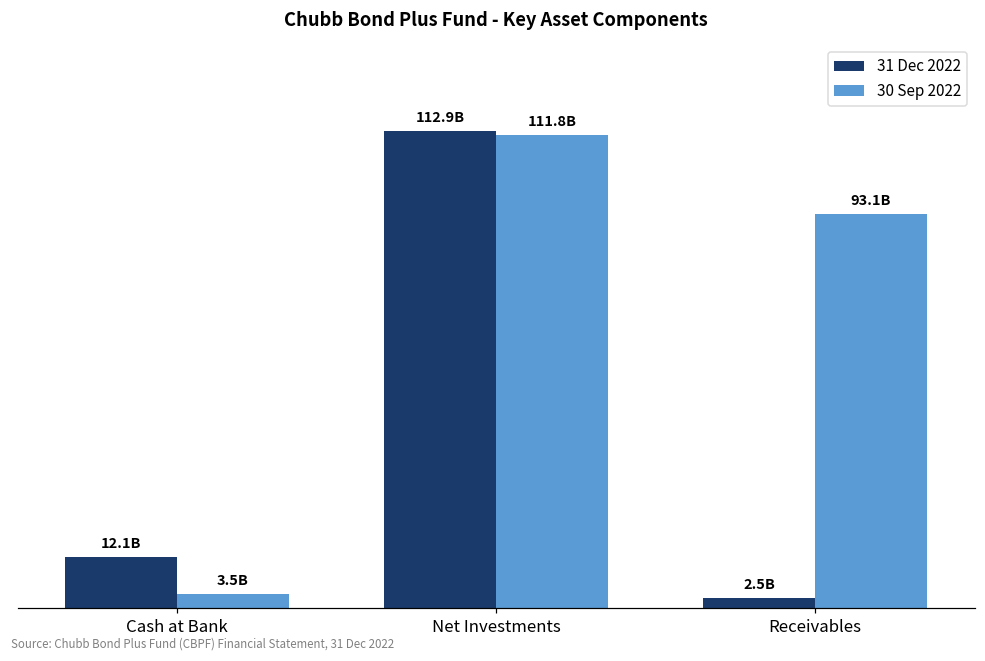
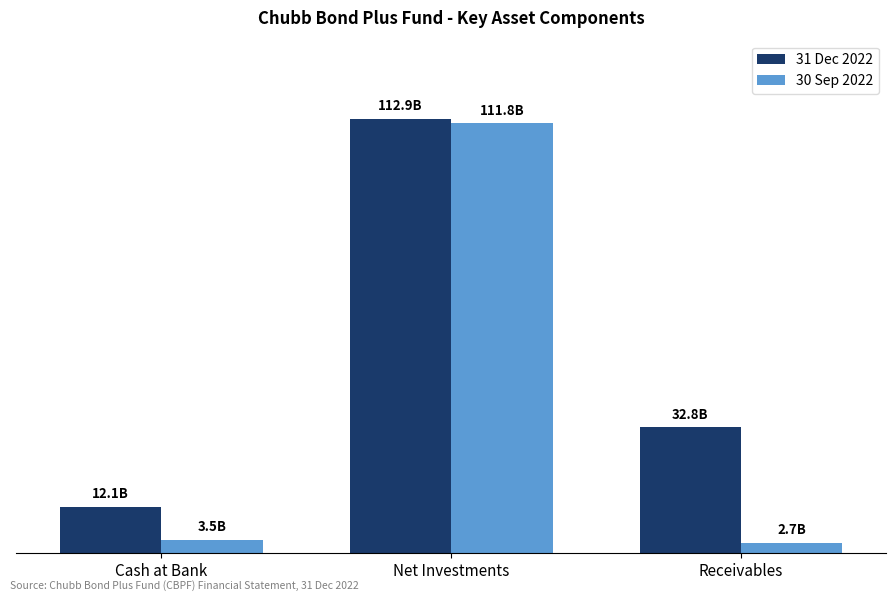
  {
    "31 Dec 2022": {
      "Cash at Bank": "12.1B",
      "Net Investments": "112.9B",
-     "Receivables": "2.5B"
+     "Receivables": "32.8B"
    },
    "30 Sep 2022": {
      "Cash at Bank": "3.5B",
      "Net Investments": "111.8B",
-     "Receivables": "93.1B"
+     "Receivables": "2.7B"
    }
  }
